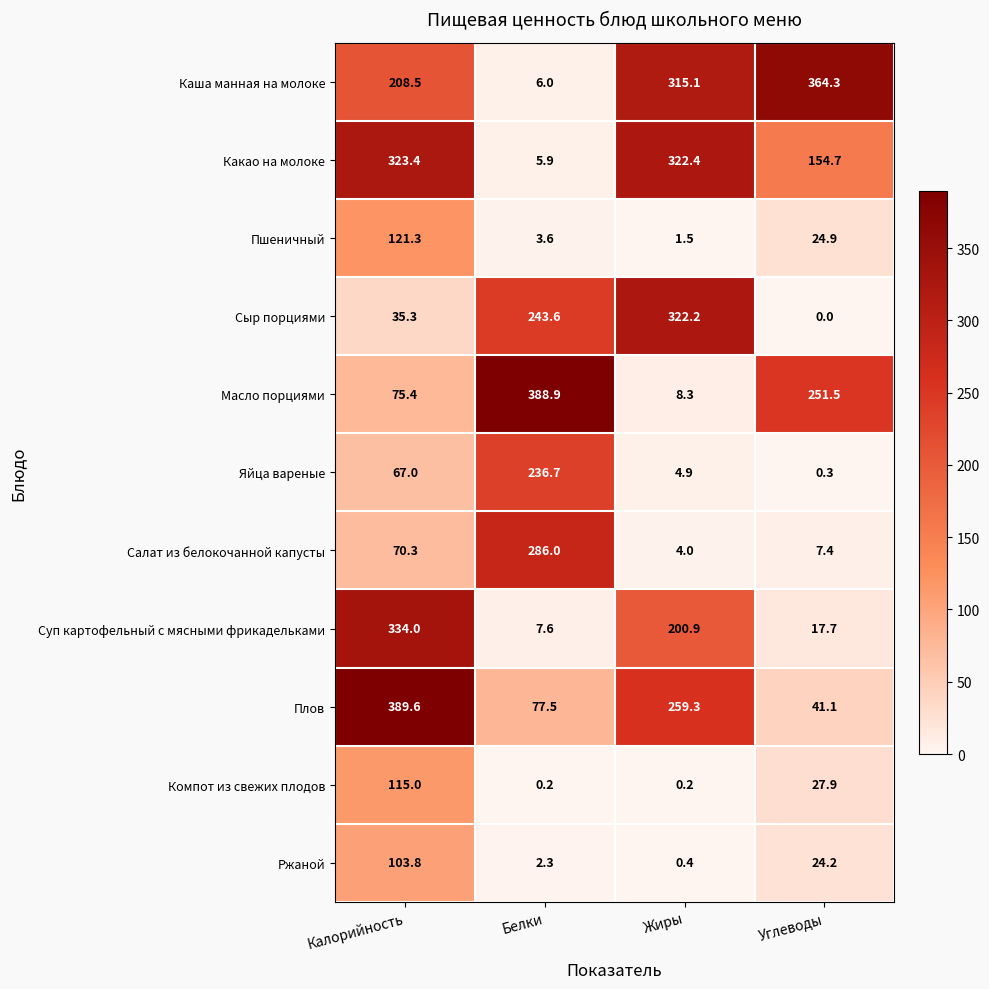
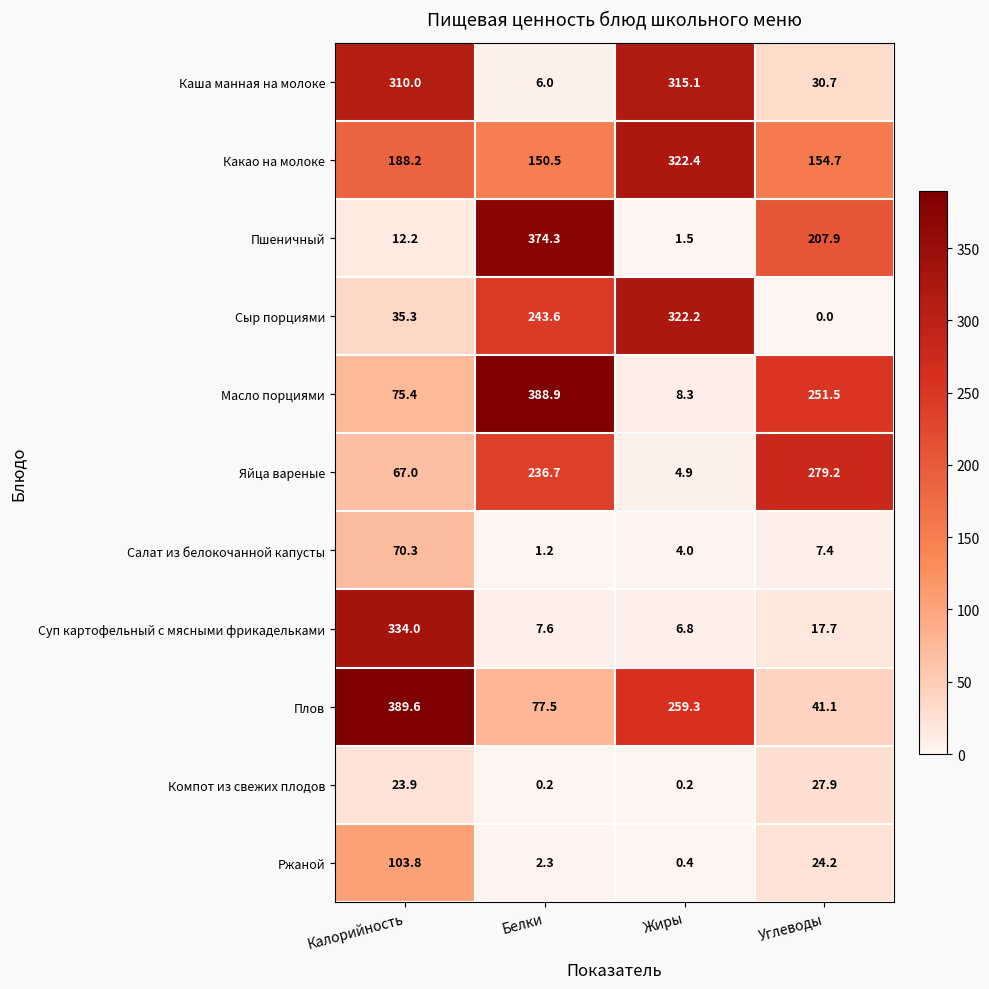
  {
    "Каша манная на молоке": {
-     "Калорийность": 208.5,
+     "Калорийность": 310.0,
      "Белки": 6.0,
      "Жиры": 315.1,
-     "Углеводы": 364.3
+     "Углеводы": 30.7
    },
    "Какао на молоке": {
-     "Калорийность": 323.4,
-     "Белки": 5.9,
+     "Калорийность": 188.2,
+     "Белки": 150.5,
      "Жиры": 322.4,
      "Углеводы": 154.7
    },
    "Пшеничный": {
-     "Калорийность": 121.3,
-     "Белки": 3.6,
+     "Калорийность": 12.2,
+     "Белки": 374.3,
      "Жиры": 1.5,
-     "Углеводы": 24.9
+     "Углеводы": 207.9
    },
    "Сыр порциями": {
      "Калорийность": 35.3,
      "Белки": 243.6,
      "Жиры": 322.2,
      "Углеводы": 0.0
    },
    "Масло порциями": {
      "Калорийность": 75.4,
      "Белки": 388.9,
      "Жиры": 8.3,
      "Углеводы": 251.5
    },
    "Яйца вареные": {
      "Калорийность": 67.0,
      "Белки": 236.7,
      "Жиры": 4.9,
-     "Углеводы": 0.3
+     "Углеводы": 279.2
    },
    "Салат из белокочанной капусты": {
      "Калорийность": 70.3,
-     "Белки": 286.0,
+     "Белки": 1.2,
      "Жиры": 4.0,
      "Углеводы": 7.4
    },
    "Суп картофельный с мясными фрикадельками": {
      "Калорийность": 334.0,
      "Белки": 7.6,
-     "Жиры": 200.9,
+     "Жиры": 6.8,
      "Углеводы": 17.7
    },
    "Плов": {
      "Калорийность": 389.6,
      "Белки": 77.5,
      "Жиры": 259.3,
      "Углеводы": 41.1
    },
    "Компот из свежих плодов": {
-     "Калорийность": 115.0,
+     "Калорийность": 23.9,
      "Белки": 0.2,
      "Жиры": 0.2,
      "Углеводы": 27.9
    },
    "Ржаной": {
      "Калорийность": 103.8,
      "Белки": 2.3,
      "Жиры": 0.4,
      "Углеводы": 24.2
    }
  }
